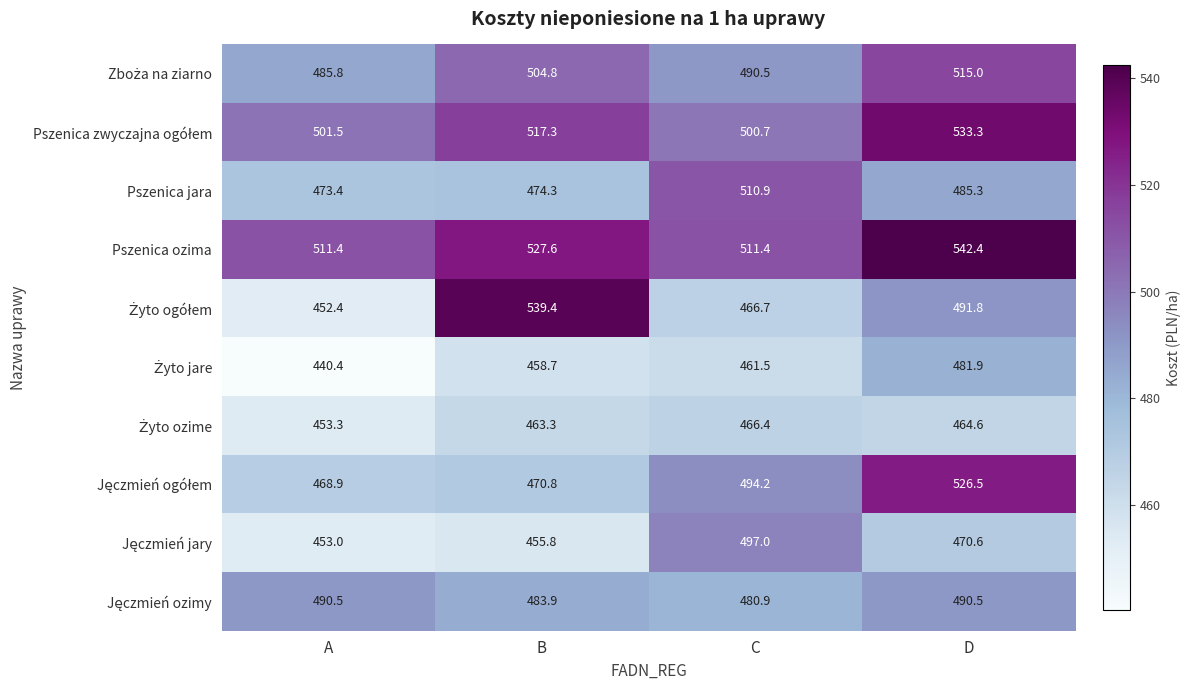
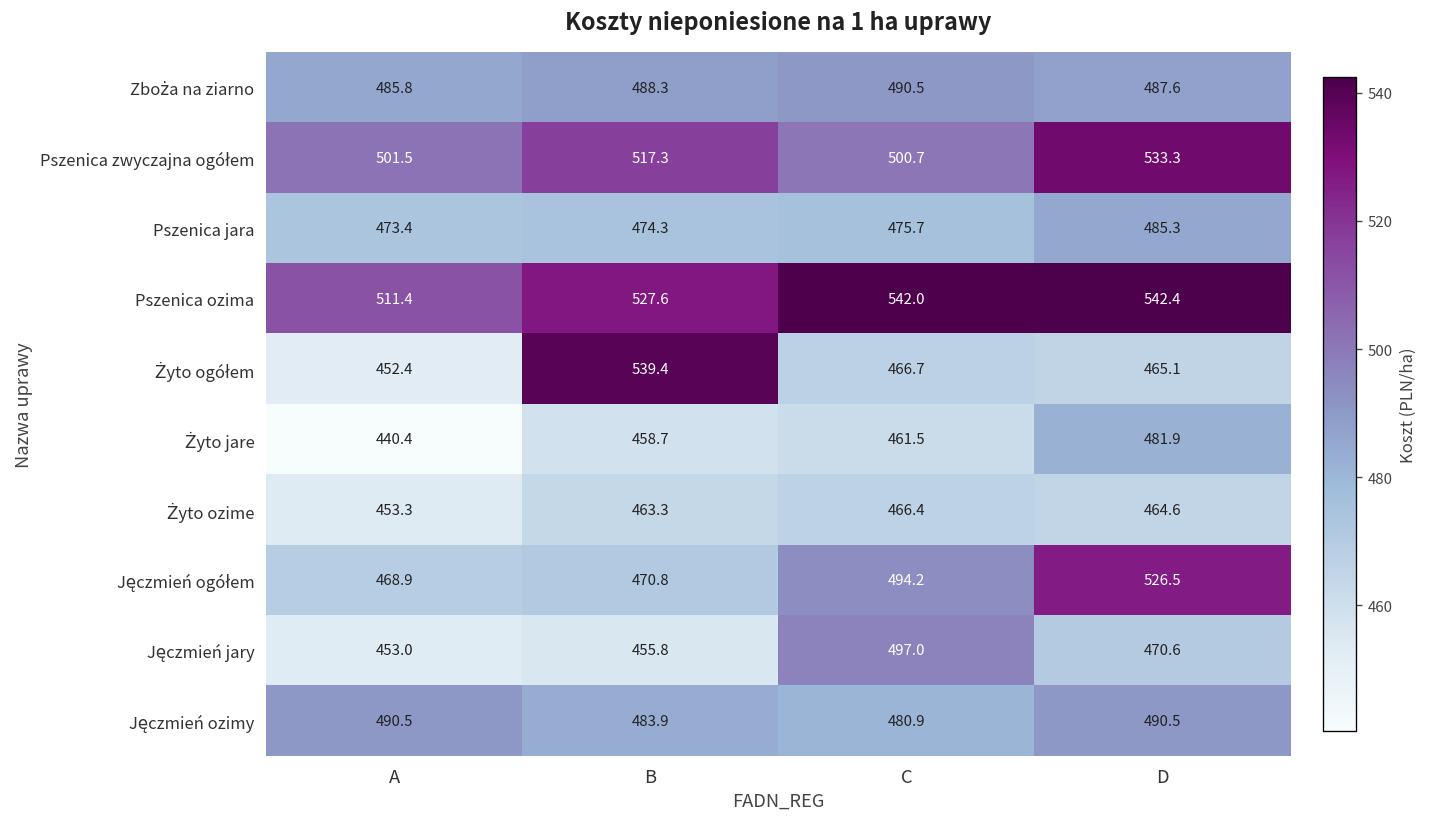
  {
    "Zboża na ziarno": {
      "A": 485.8,
-     "B": 504.8,
+     "B": 488.3,
      "C": 490.5,
-     "D": 515.0
+     "D": 487.6
    },
    "Pszenica zwyczajna ogółem": {
      "A": 501.5,
      "B": 517.3,
      "C": 500.7,
      "D": 533.3
    },
    "Pszenica jara": {
      "A": 473.4,
      "B": 474.3,
-     "C": 510.9,
+     "C": 475.7,
      "D": 485.3
    },
    "Pszenica ozima": {
      "A": 511.4,
      "B": 527.6,
-     "C": 511.4,
+     "C": 542.0,
      "D": 542.4
    },
    "Żyto ogółem": {
      "A": 452.4,
      "B": 539.4,
      "C": 466.7,
-     "D": 491.8
+     "D": 465.1
    },
    "Żyto jare": {
      "A": 440.4,
      "B": 458.7,
      "C": 461.5,
      "D": 481.9
    },
    "Żyto ozime": {
      "A": 453.3,
      "B": 463.3,
      "C": 466.4,
      "D": 464.6
    },
    "Jęczmień ogółem": {
      "A": 468.9,
      "B": 470.8,
      "C": 494.2,
      "D": 526.5
    },
    "Jęczmień jary": {
      "A": 453.0,
      "B": 455.8,
      "C": 497.0,
      "D": 470.6
    },
    "Jęczmień ozimy": {
      "A": 490.5,
      "B": 483.9,
      "C": 480.9,
      "D": 490.5
    }
  }
